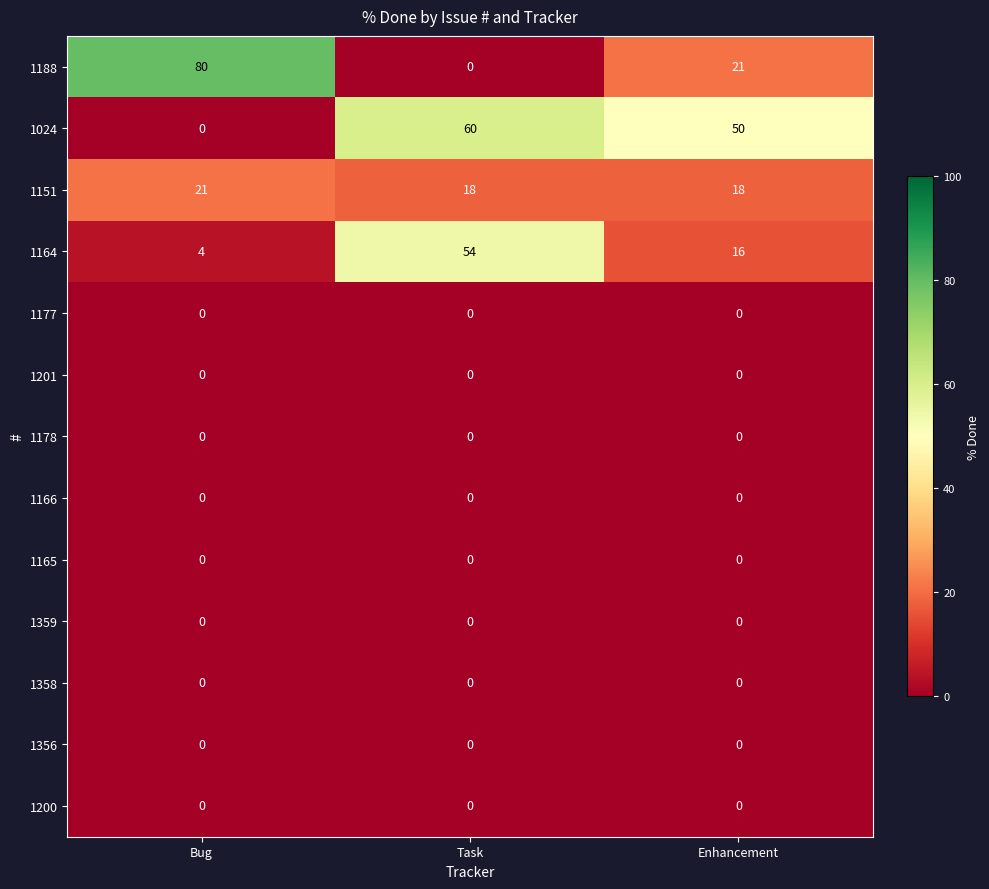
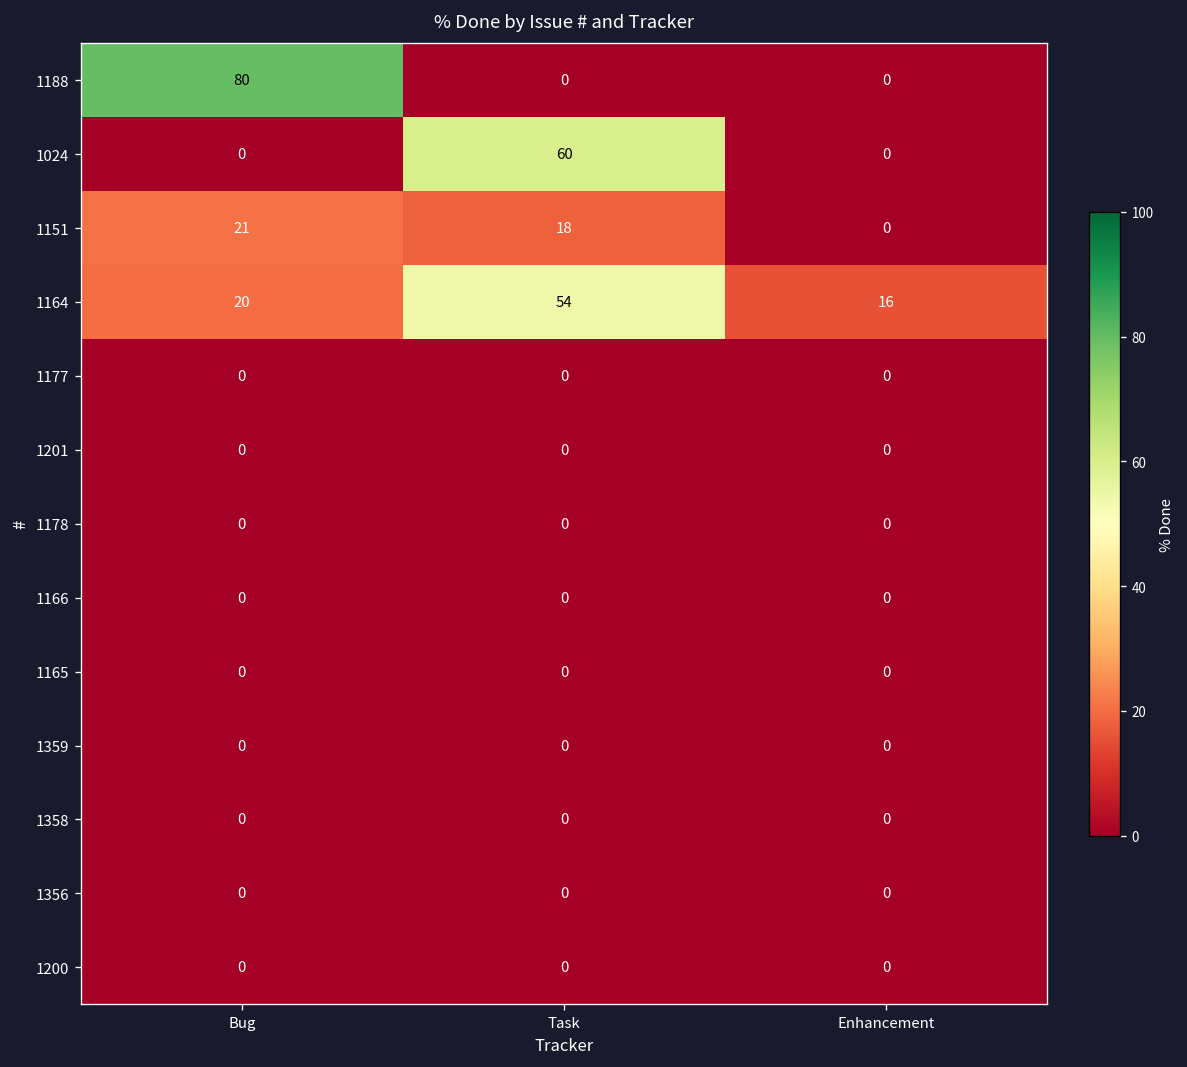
  {
    "1188": {
      "Bug": 80,
      "Task": 0,
-     "Enhancement": 21
+     "Enhancement": 0
    },
    "1024": {
      "Bug": 0,
      "Task": 60,
-     "Enhancement": 50
+     "Enhancement": 0
    },
    "1151": {
      "Bug": 21,
      "Task": 18,
-     "Enhancement": 18
+     "Enhancement": 0
    },
    "1164": {
-     "Bug": 4,
+     "Bug": 20,
      "Task": 54,
      "Enhancement": 16
    },
    "1177": {
      "Bug": 0,
      "Task": 0,
      "Enhancement": 0
    },
    "1201": {
      "Bug": 0,
      "Task": 0,
      "Enhancement": 0
    },
    "1178": {
      "Bug": 0,
      "Task": 0,
      "Enhancement": 0
    },
    "1166": {
      "Bug": 0,
      "Task": 0,
      "Enhancement": 0
    },
    "1165": {
      "Bug": 0,
      "Task": 0,
      "Enhancement": 0
    },
    "1359": {
      "Bug": 0,
      "Task": 0,
      "Enhancement": 0
    },
    "1358": {
      "Bug": 0,
      "Task": 0,
      "Enhancement": 0
    },
    "1356": {
      "Bug": 0,
      "Task": 0,
      "Enhancement": 0
    },
    "1200": {
      "Bug": 0,
      "Task": 0,
      "Enhancement": 0
    }
  }
